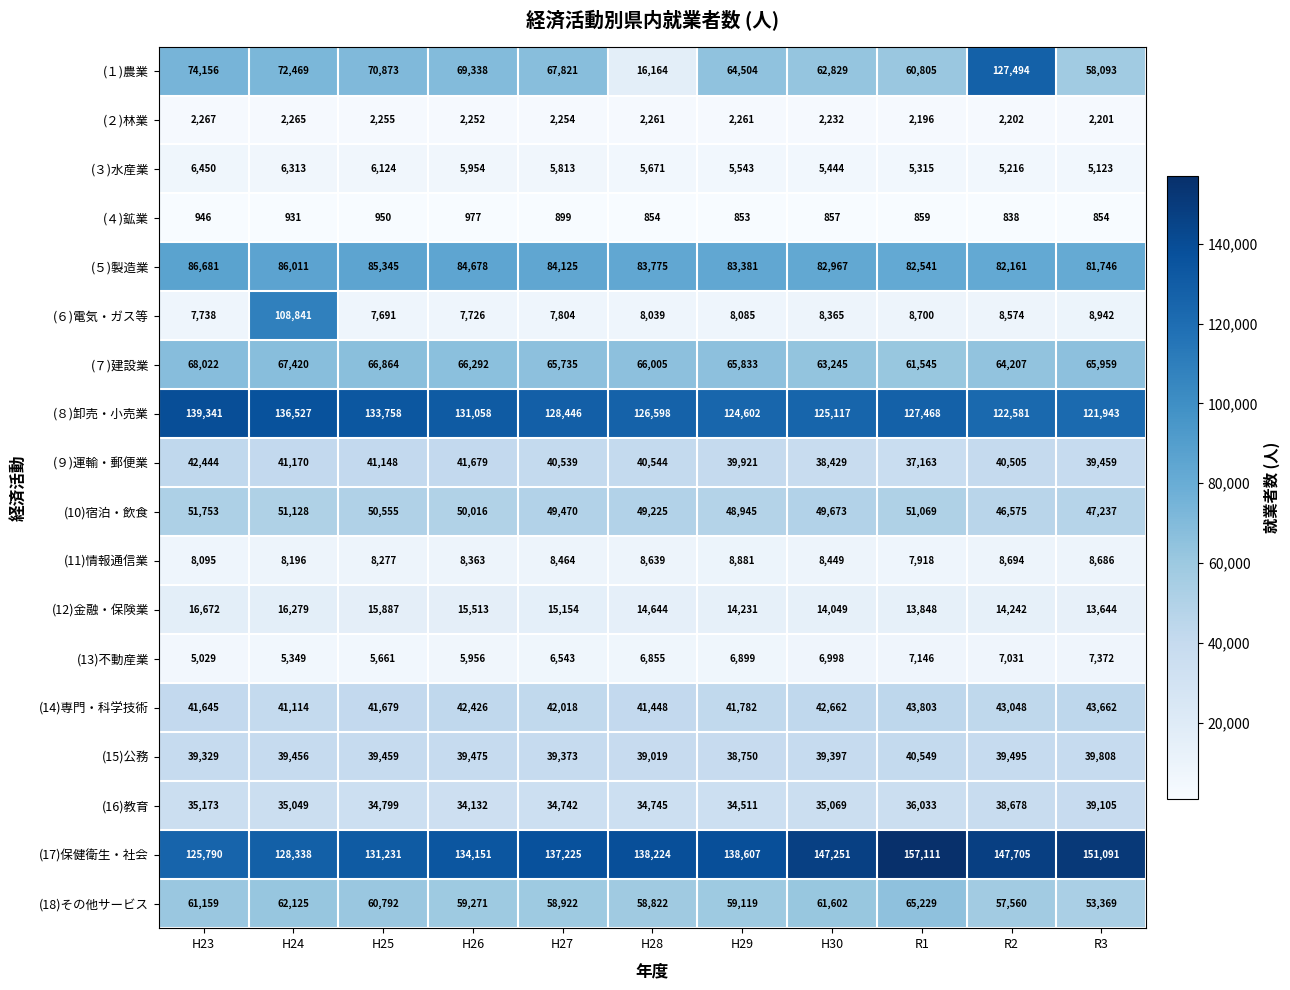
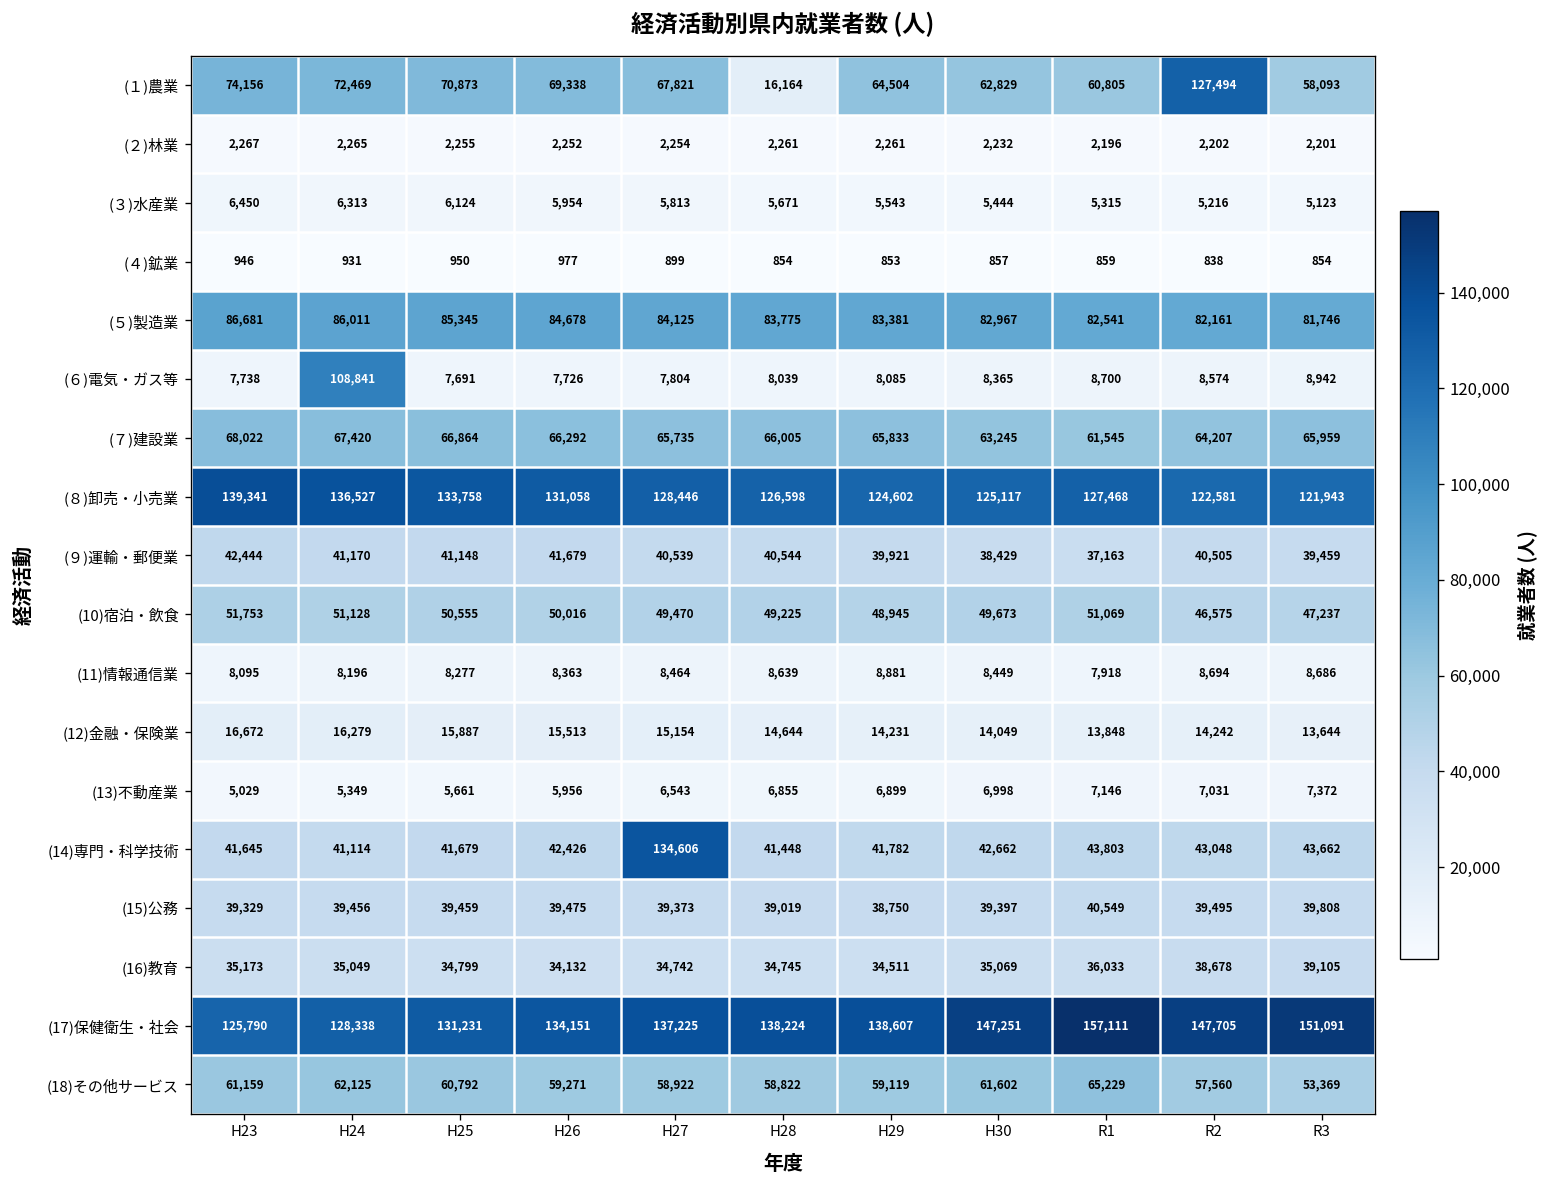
  {
    "(１)農業": {
      "H23": "74,156",
      "H24": "72,469",
      "H25": "70,873",
      "H26": "69,338",
      "H27": "67,821",
      "H28": "16,164",
      "H29": "64,504",
      "H30": "62,829",
      "R1": "60,805",
      "R2": "127,494",
      "R3": "58,093"
    },
    "(２)林業": {
      "H23": "2,267",
      "H24": "2,265",
      "H25": "2,255",
      "H26": "2,252",
      "H27": "2,254",
      "H28": "2,261",
      "H29": "2,261",
      "H30": "2,232",
      "R1": "2,196",
      "R2": "2,202",
      "R3": "2,201"
    },
    "(３)水産業": {
      "H23": "6,450",
      "H24": "6,313",
      "H25": "6,124",
      "H26": "5,954",
      "H27": "5,813",
      "H28": "5,671",
      "H29": "5,543",
      "H30": "5,444",
      "R1": "5,315",
      "R2": "5,216",
      "R3": "5,123"
    },
    "(４)鉱業": {
      "H23": "946",
      "H24": "931",
      "H25": "950",
      "H26": "977",
      "H27": "899",
      "H28": "854",
      "H29": "853",
      "H30": "857",
      "R1": "859",
      "R2": "838",
      "R3": "854"
    },
    "(５)製造業": {
      "H23": "86,681",
      "H24": "86,011",
      "H25": "85,345",
      "H26": "84,678",
      "H27": "84,125",
      "H28": "83,775",
      "H29": "83,381",
      "H30": "82,967",
      "R1": "82,541",
      "R2": "82,161",
      "R3": "81,746"
    },
    "(６)電気・ガス等": {
      "H23": "7,738",
      "H24": "108,841",
      "H25": "7,691",
      "H26": "7,726",
      "H27": "7,804",
      "H28": "8,039",
      "H29": "8,085",
      "H30": "8,365",
      "R1": "8,700",
      "R2": "8,574",
      "R3": "8,942"
    },
    "(７)建設業": {
      "H23": "68,022",
      "H24": "67,420",
      "H25": "66,864",
      "H26": "66,292",
      "H27": "65,735",
      "H28": "66,005",
      "H29": "65,833",
      "H30": "63,245",
      "R1": "61,545",
      "R2": "64,207",
      "R3": "65,959"
    },
    "(８)卸売・小売業": {
      "H23": "139,341",
      "H24": "136,527",
      "H25": "133,758",
      "H26": "131,058",
      "H27": "128,446",
      "H28": "126,598",
      "H29": "124,602",
      "H30": "125,117",
      "R1": "127,468",
      "R2": "122,581",
      "R3": "121,943"
    },
    "(９)運輸・郵便業": {
      "H23": "42,444",
      "H24": "41,170",
      "H25": "41,148",
      "H26": "41,679",
      "H27": "40,539",
      "H28": "40,544",
      "H29": "39,921",
      "H30": "38,429",
      "R1": "37,163",
      "R2": "40,505",
      "R3": "39,459"
    },
    "(10)宿泊・飲食": {
      "H23": "51,753",
      "H24": "51,128",
      "H25": "50,555",
      "H26": "50,016",
      "H27": "49,470",
      "H28": "49,225",
      "H29": "48,945",
      "H30": "49,673",
      "R1": "51,069",
      "R2": "46,575",
      "R3": "47,237"
    },
    "(11)情報通信業": {
      "H23": "8,095",
      "H24": "8,196",
      "H25": "8,277",
      "H26": "8,363",
      "H27": "8,464",
      "H28": "8,639",
      "H29": "8,881",
      "H30": "8,449",
      "R1": "7,918",
      "R2": "8,694",
      "R3": "8,686"
    },
    "(12)金融・保険業": {
      "H23": "16,672",
      "H24": "16,279",
      "H25": "15,887",
      "H26": "15,513",
      "H27": "15,154",
      "H28": "14,644",
      "H29": "14,231",
      "H30": "14,049",
      "R1": "13,848",
      "R2": "14,242",
      "R3": "13,644"
    },
    "(13)不動産業": {
      "H23": "5,029",
      "H24": "5,349",
      "H25": "5,661",
      "H26": "5,956",
      "H27": "6,543",
      "H28": "6,855",
      "H29": "6,899",
      "H30": "6,998",
      "R1": "7,146",
      "R2": "7,031",
      "R3": "7,372"
    },
    "(14)専門・科学技術": {
      "H23": "41,645",
      "H24": "41,114",
      "H25": "41,679",
      "H26": "42,426",
-     "H27": "42,018",
+     "H27": "134,606",
      "H28": "41,448",
      "H29": "41,782",
      "H30": "42,662",
      "R1": "43,803",
      "R2": "43,048",
      "R3": "43,662"
    },
    "(15)公務": {
      "H23": "39,329",
      "H24": "39,456",
      "H25": "39,459",
      "H26": "39,475",
      "H27": "39,373",
      "H28": "39,019",
      "H29": "38,750",
      "H30": "39,397",
      "R1": "40,549",
      "R2": "39,495",
      "R3": "39,808"
    },
    "(16)教育": {
      "H23": "35,173",
      "H24": "35,049",
      "H25": "34,799",
      "H26": "34,132",
      "H27": "34,742",
      "H28": "34,745",
      "H29": "34,511",
      "H30": "35,069",
      "R1": "36,033",
      "R2": "38,678",
      "R3": "39,105"
    },
    "(17)保健衛生・社会": {
      "H23": "125,790",
      "H24": "128,338",
      "H25": "131,231",
      "H26": "134,151",
      "H27": "137,225",
      "H28": "138,224",
      "H29": "138,607",
      "H30": "147,251",
      "R1": "157,111",
      "R2": "147,705",
      "R3": "151,091"
    },
    "(18)その他サービス": {
      "H23": "61,159",
      "H24": "62,125",
      "H25": "60,792",
      "H26": "59,271",
      "H27": "58,922",
      "H28": "58,822",
      "H29": "59,119",
      "H30": "61,602",
      "R1": "65,229",
      "R2": "57,560",
      "R3": "53,369"
    }
  }
